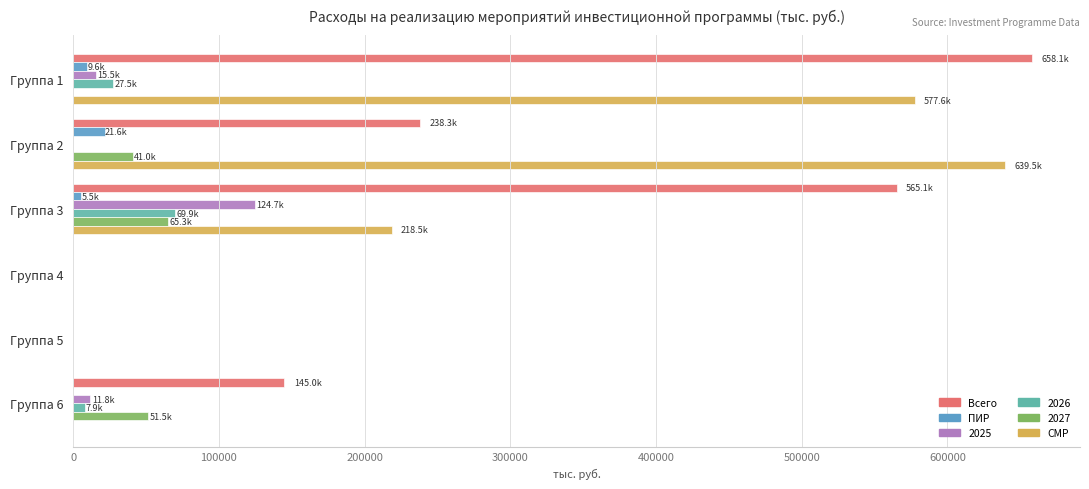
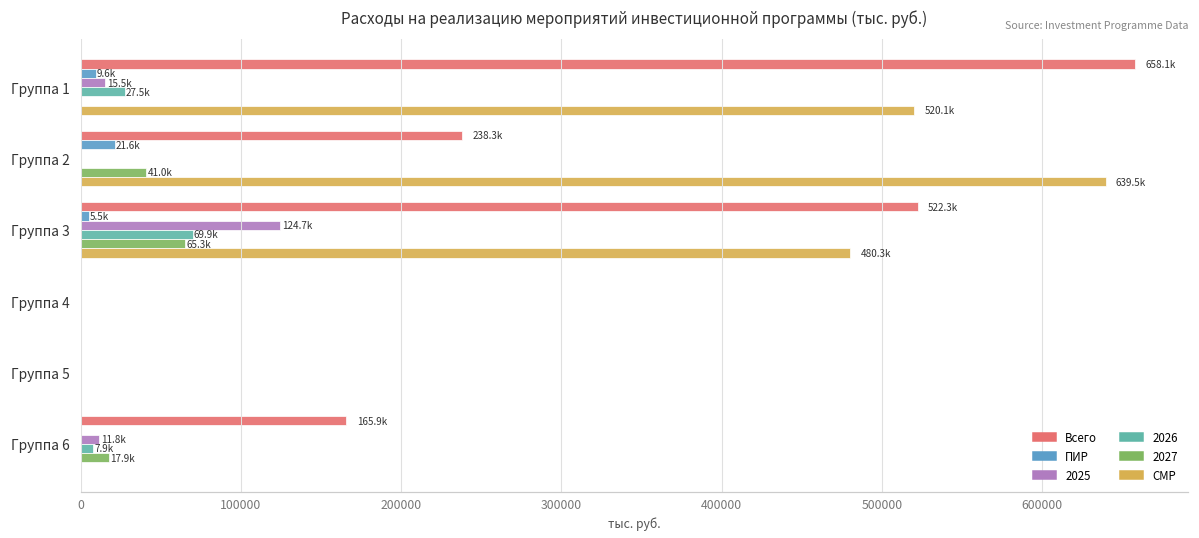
  {
    "Всего": {
      "Группа 1": "658.1k",
      "Группа 2": "238.3k",
-     "Группа 3": "565.1k",
-     "Группа 6": "145.0k"
+     "Группа 3": "522.3k",
+     "Группа 6": "165.9k"
    },
    "2025": {
      "Группа 1": "15.5k",
      "Группа 3": "124.7k",
      "Группа 6": "11.8k"
    },
    "2027": {
      "Группа 2": "41.0k",
      "Группа 3": "65.3k",
-     "Группа 6": "51.5k"
+     "Группа 6": "17.9k"
    },
    "СМР": {
-     "Группа 1": "577.6k",
+     "Группа 1": "520.1k",
      "Группа 2": "639.5k",
-     "Группа 3": "218.5k"
+     "Группа 3": "480.3k"
    }
  }
